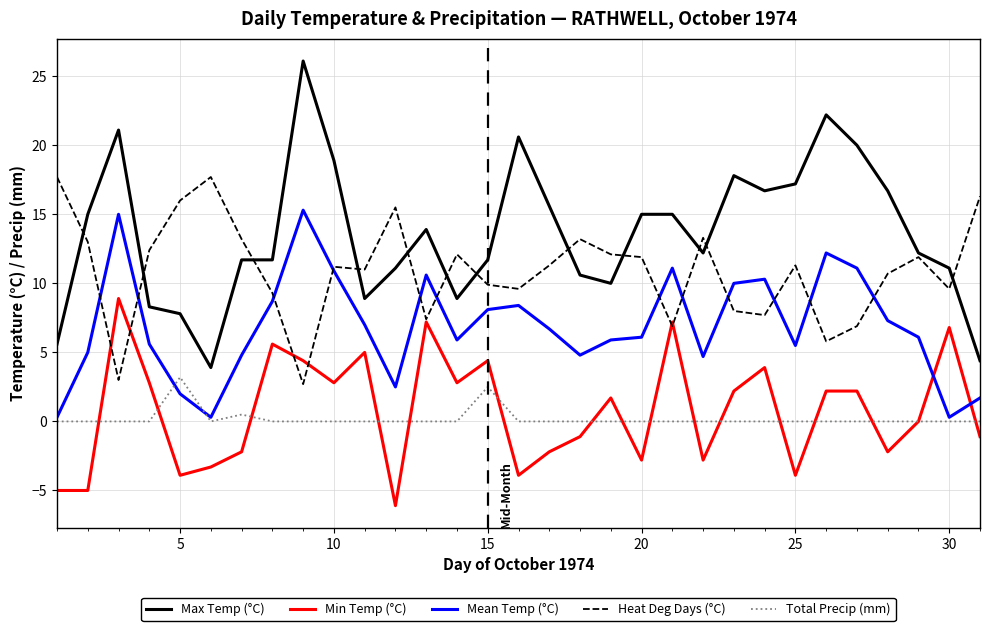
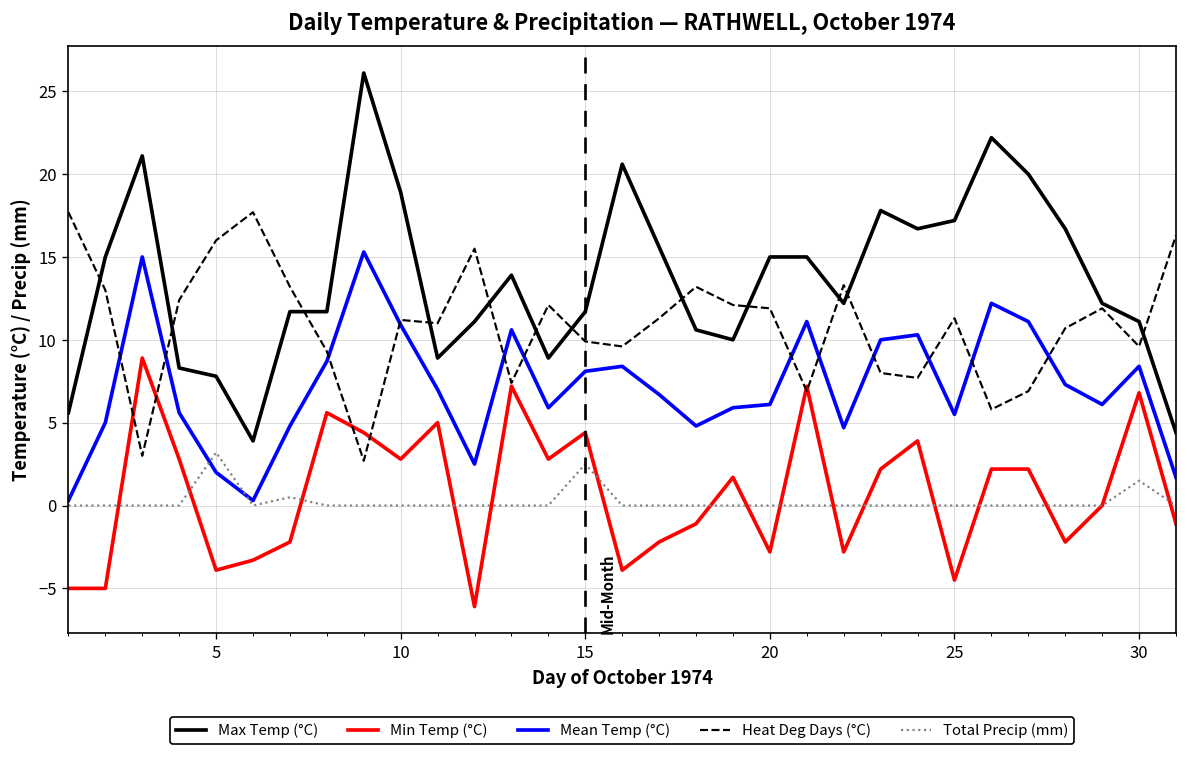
  {
    "Min Temp (°C)": {
      "5": -3.9,
      "10": 2.8,
      "15": 4.4,
      "20": -2.8,
-     "25": -3.9,
+     "25": -4.5,
      "30": 6.8
    },
    "Mean Temp (°C)": {
      "5": 2.0,
      "10": 10.9,
      "15": 8.1,
      "20": 6.1,
      "25": 5.5,
-     "30": 0.3
+     "30": 8.4
    },
    "Total Precip (mm)": {
      "5": 3.2,
      "10": 0.0,
      "15": 2.5,
      "20": 0.0,
      "25": 0.0,
-     "30": 0.0
+     "30": 1.5
    }
  }
